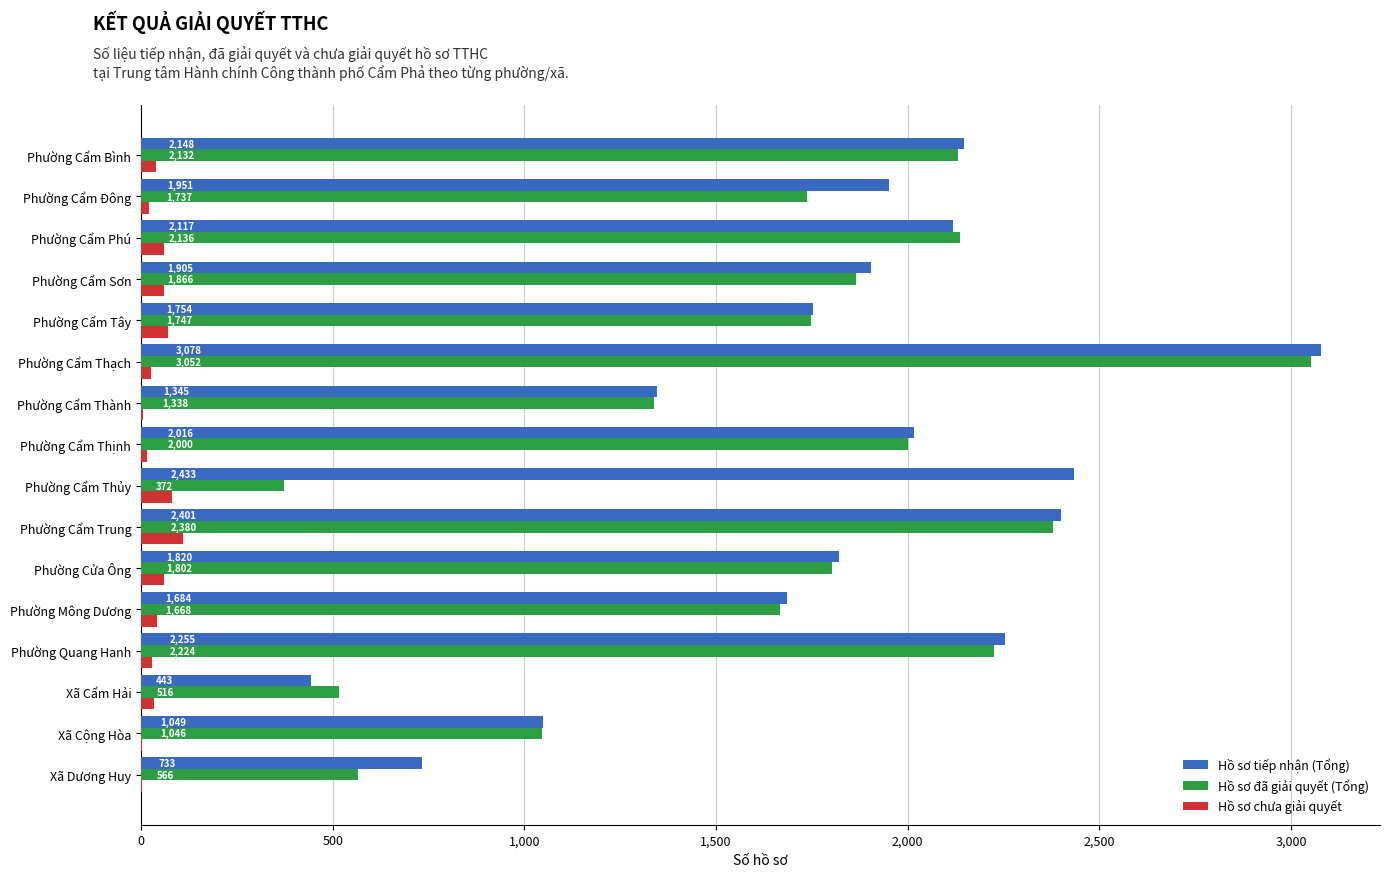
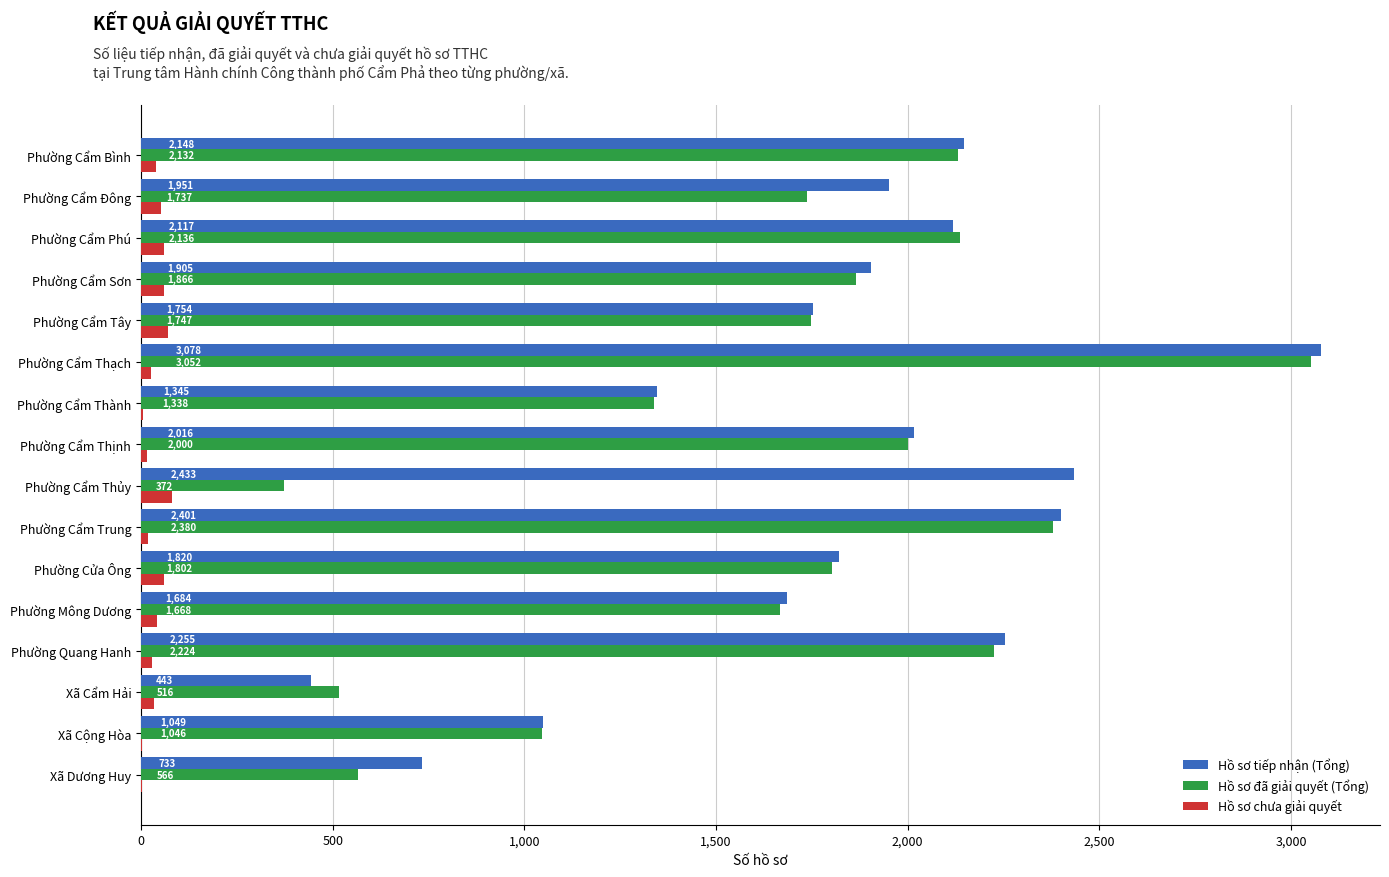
  {
    "Hồ sơ tiếp nhận (Tổng)": {
      "Phường Cẩm Bình": "2,148",
      "Phường Cẩm Đông": "1,951",
      "Phường Cẩm Phú": "2,117",
      "Phường Cẩm Sơn": "1,905",
      "Phường Cẩm Tây": "1,754",
      "Phường Cẩm Thạch": "3,078",
      "Phường Cẩm Thành": "1,345",
      "Phường Cẩm Thịnh": "2,016",
      "Phường Cẩm Thủy": "2,433",
      "Phường Cẩm Trung": "2,401",
      "Phường Cửa Ông": "1,820",
      "Phường Mông Dương": "1,684",
      "Phường Quang Hanh": "2,255",
      "Xã Cẩm Hải": "443",
      "Xã Cộng Hòa": "1,049",
      "Xã Dương Huy": "733"
    },
    "Hồ sơ đã giải quyết (Tổng)": {
      "Phường Cẩm Bình": "2,132",
      "Phường Cẩm Đông": "1,737",
      "Phường Cẩm Phú": "2,136",
      "Phường Cẩm Sơn": "1,866",
      "Phường Cẩm Tây": "1,747",
      "Phường Cẩm Thạch": "3,052",
      "Phường Cẩm Thành": "1,338",
      "Phường Cẩm Thịnh": "2,000",
      "Phường Cẩm Thủy": "372",
      "Phường Cẩm Trung": "2,380",
      "Phường Cửa Ông": "1,802",
      "Phường Mông Dương": "1,668",
      "Phường Quang Hanh": "2,224",
      "Xã Cẩm Hải": "516",
      "Xã Cộng Hòa": "1,046",
      "Xã Dương Huy": "566"
    },
    "Hồ sơ chưa giải quyết": {
      "Phường Cẩm Bình": "40",
-     "Phường Cẩm Đông": "20",
+     "Phường Cẩm Đông": "50",
      "Phường Cẩm Phú": "60",
      "Phường Cẩm Sơn": "60",
      "Phường Cẩm Tây": "70",
      "Phường Cẩm Thạch": "30",
      "Phường Cẩm Thịnh": "20",
      "Phường Cẩm Thủy": "80",
-     "Phường Cẩm Trung": "110",
+     "Phường Cẩm Trung": "20",
      "Phường Cửa Ông": "60",
      "Phường Mông Dương": "40",
      "Phường Quang Hanh": "30",
      "Xã Cẩm Hải": "40"
    }
  }
